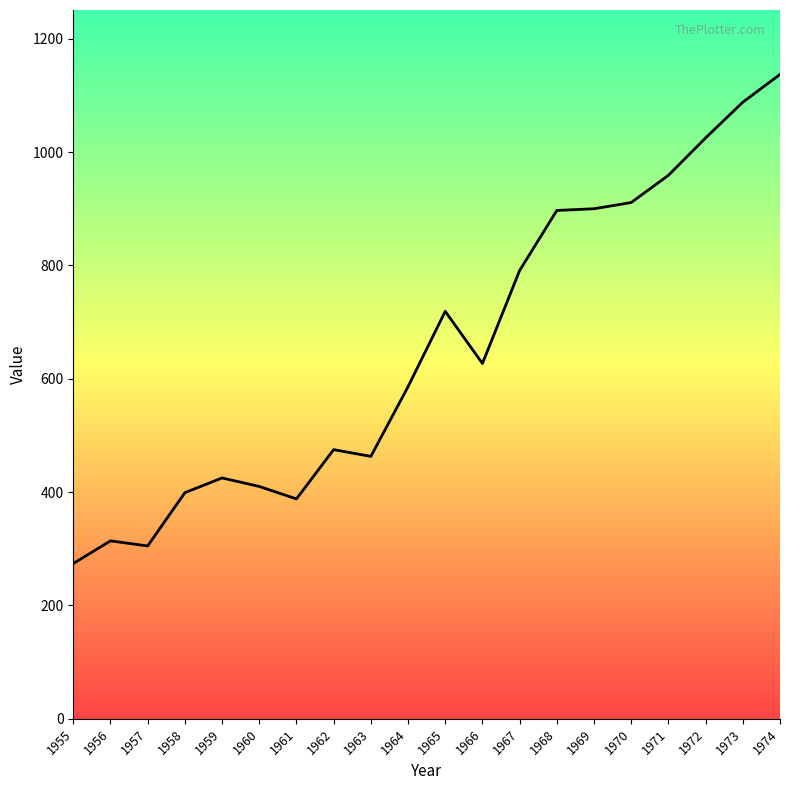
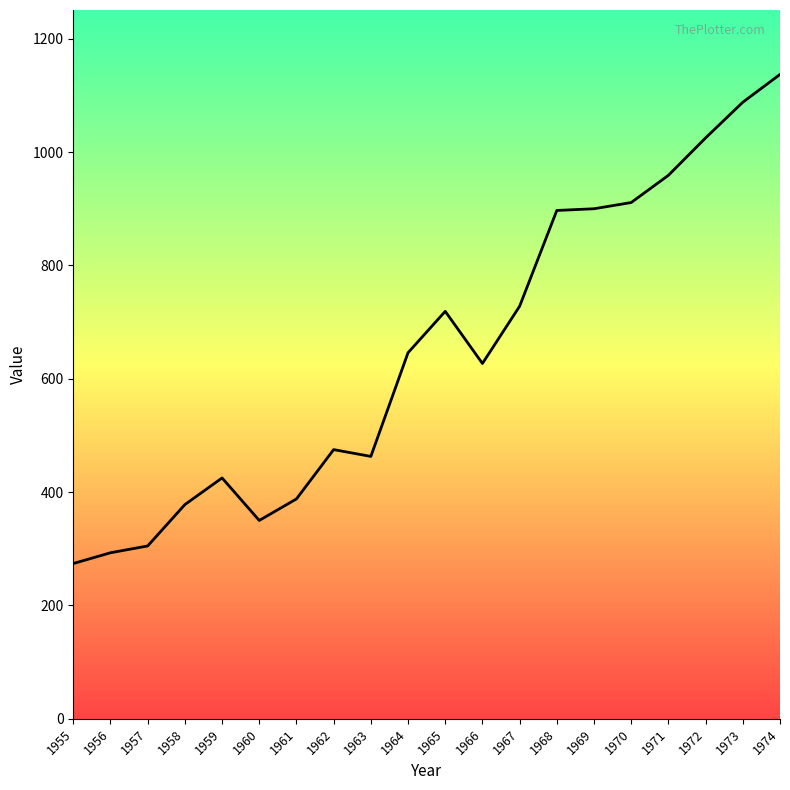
  {
    "1955": 270,
-   "1956": 310,
+   "1956": 290,
    "1957": 310,
-   "1958": 400,
+   "1958": 380,
    "1959": 430,
-   "1960": 410,
+   "1960": 350,
    "1961": 390,
    "1962": 480,
    "1963": 460,
-   "1964": 590,
+   "1964": 650,
    "1965": 720,
    "1966": 630,
-   "1967": 790,
+   "1967": 730,
    "1968": 900,
    "1969": 900,
    "1970": 910,
    "1971": 960,
    "1972": 1030,
    "1973": 1090,
    "1974": 1140
  }
